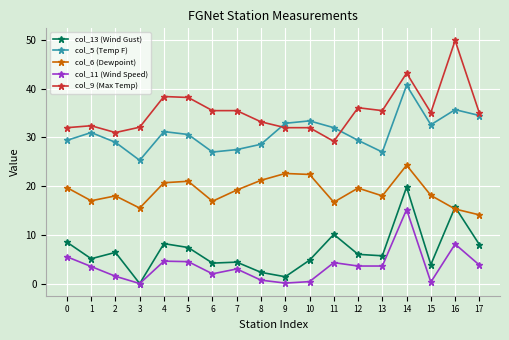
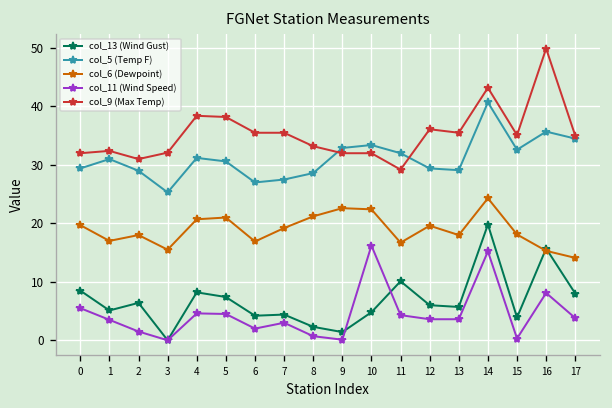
  {
    "col_13 (Wind Gust)": {
      "0": 9,
      "1": 5,
      "2": 6,
      "4": 8,
      "5": 7,
      "6": 4,
      "7": 4,
      "8": 2,
      "9": 1,
      "10": 5,
      "11": 10,
      "12": 6,
      "13": 6,
      "14": 20,
      "15": 4,
      "17": 8
    },
    "col_5 (Temp F)": {
      "0": 29,
      "1": 31,
      "2": 29,
      "3": 25,
      "4": 31,
      "5": 31,
      "6": 27,
      "7": 28,
      "8": 29,
      "9": 33,
      "10": 33,
      "11": 32,
      "12": 29,
-     "13": 27,
+     "13": 29,
      "14": 41,
      "15": 33,
      "16": 36
    },
    "col_6 (Dewpoint)": {
      "0": 20,
      "1": 17,
      "2": 18,
      "3": 16,
      "4": 21,
      "5": 21,
      "6": 17,
      "7": 19,
      "8": 21,
      "9": 23,
      "10": 22,
      "11": 17,
      "12": 20,
      "13": 18,
      "14": 24,
      "15": 18,
      "17": 14
    },
    "col_11 (Wind Speed)": {
      "0": 6,
      "1": 4,
      "2": 2,
      "4": 5,
      "5": 5,
      "6": 2,
      "7": 3,
      "8": 1,
      "9": 0,
-     "10": 0,
+     "10": 16,
      "11": 4,
      "12": 4,
      "13": 4,
      "14": 15,
      "15": 0,
      "16": 8,
      "17": 4
    },
    "col_9 (Max Temp)": {
      "0": 32,
      "1": 32,
      "2": 31,
      "3": 32,
      "4": 38,
      "5": 38,
      "6": 36,
      "7": 36,
      "8": 33,
      "9": 32,
      "10": 32,
      "11": 29,
      "12": 36,
      "13": 36,
      "14": 43,
      "15": 35,
      "16": 50
    }
  }
